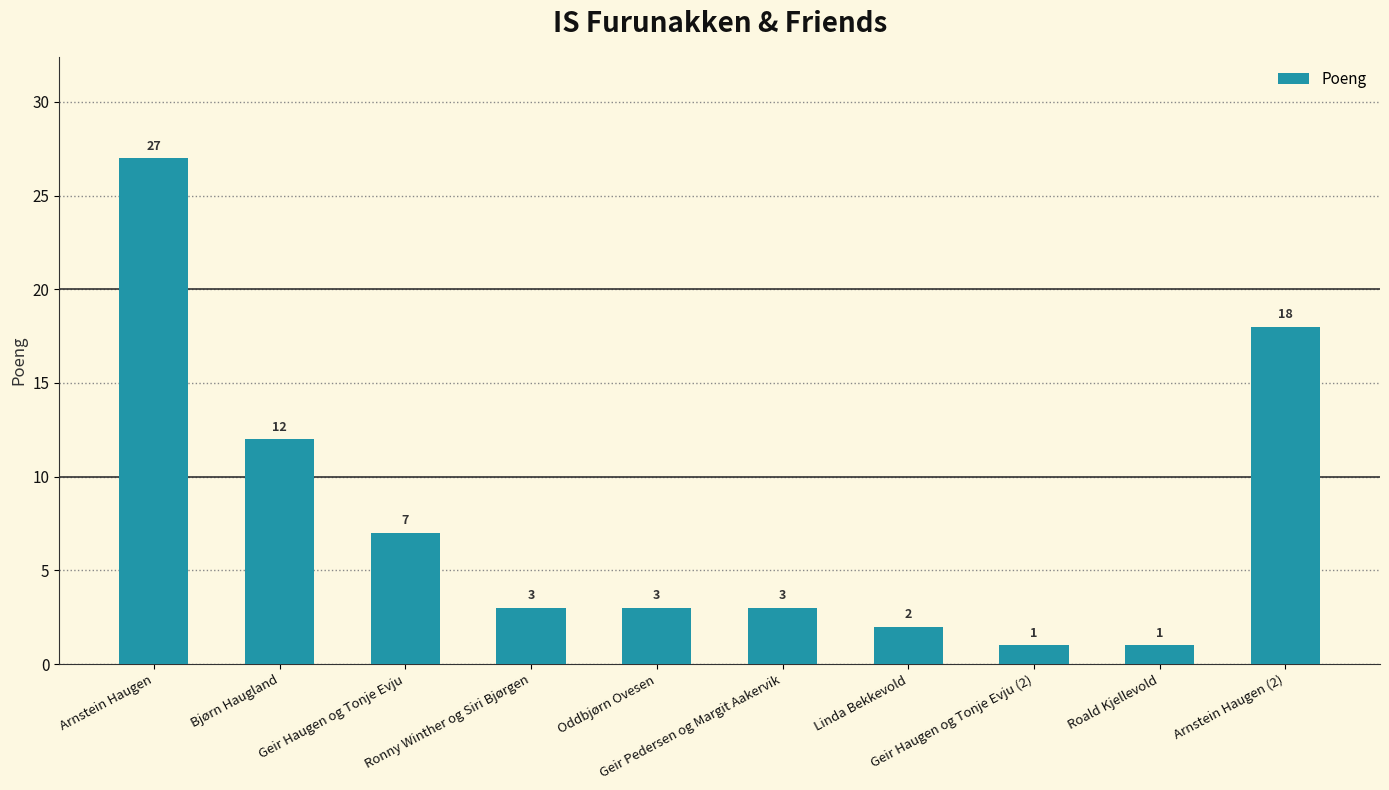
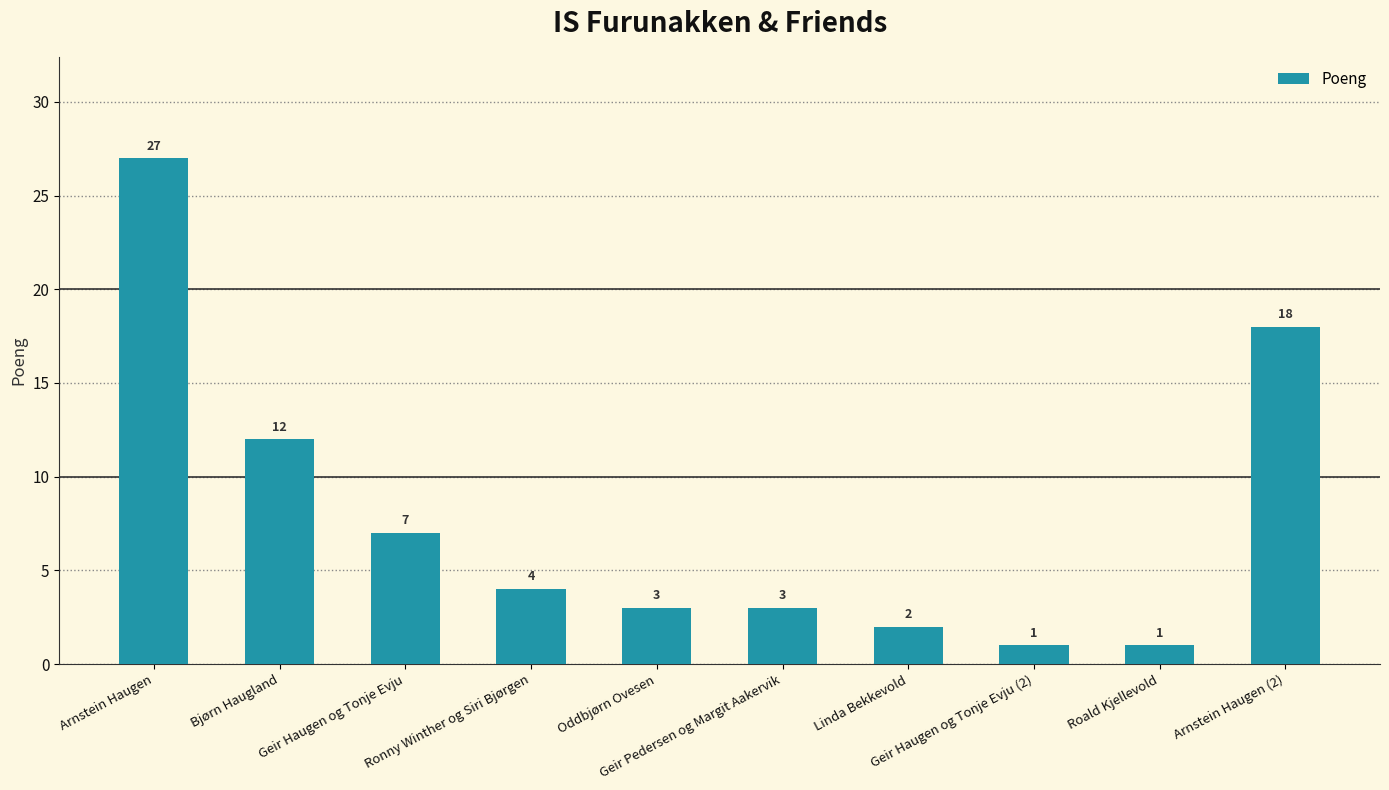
  {
    "Arnstein Haugen": 27,
    "Bjørn Haugland": 12,
    "Geir Haugen og Tonje Evju": 7,
-   "Ronny Winther og Siri Bjørgen": 3,
+   "Ronny Winther og Siri Bjørgen": 4,
    "Oddbjørn Ovesen": 3,
    "Geir Pedersen og Margit Aakervik": 3,
    "Linda Bekkevold": 2,
    "Geir Haugen og Tonje Evju (2)": 1,
    "Roald Kjellevold": 1,
    "Arnstein Haugen (2)": 18
  }
